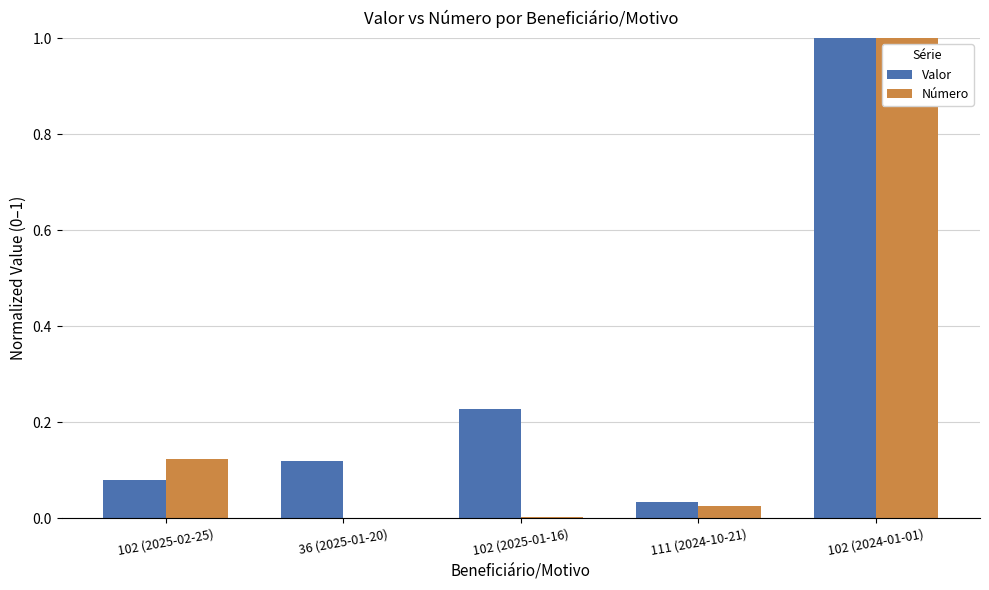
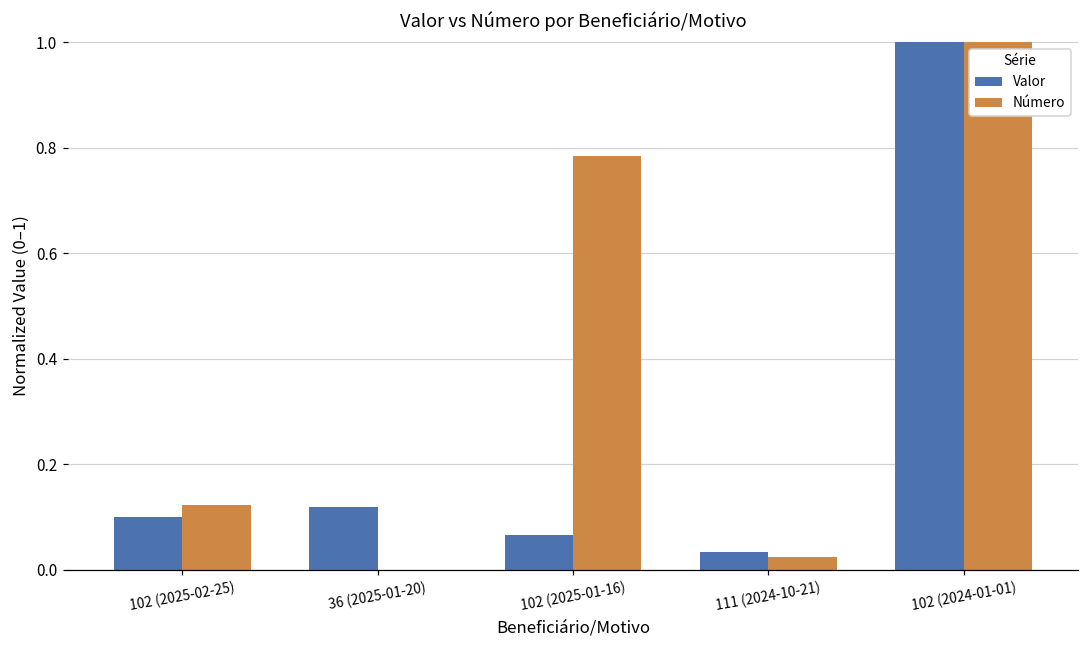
  {
    "Valor": {
-     "102 (2025-02-25)": 0.08,
+     "102 (2025-02-25)": 0.10,
      "36 (2025-01-20)": 0.12,
-     "102 (2025-01-16)": 0.23,
+     "102 (2025-01-16)": 0.07,
      "111 (2024-10-21)": 0.03,
      "102 (2024-01-01)": 1.00
    },
    "Número": {
      "102 (2025-02-25)": 0.12,
-     "102 (2025-01-16)": 0.00,
+     "102 (2025-01-16)": 0.78,
      "111 (2024-10-21)": 0.02,
      "102 (2024-01-01)": 1.00
    }
  }
